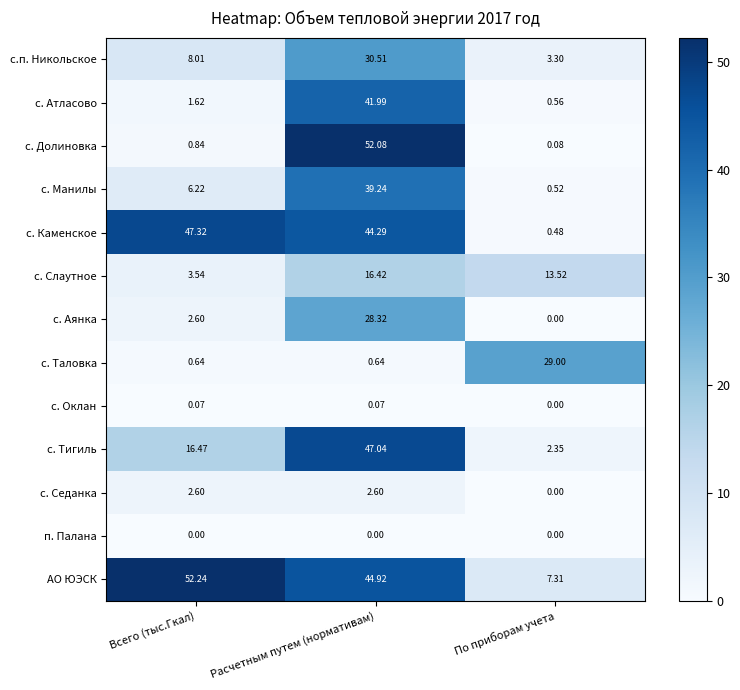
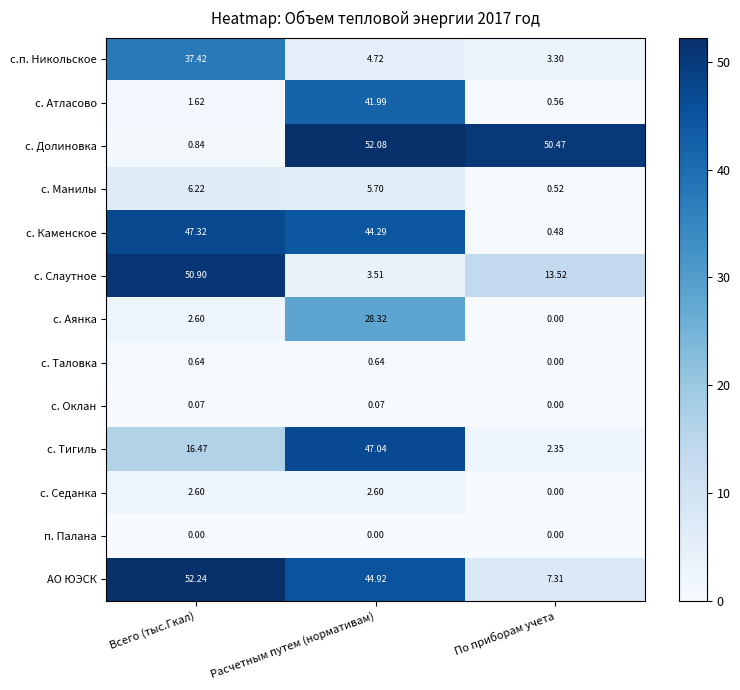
  {
    "с.п. Никольское": {
-     "Всего (тыс.Гкал)": 8.01,
-     "Расчетным путем (нормативам)": 30.51,
+     "Всего (тыс.Гкал)": 37.42,
+     "Расчетным путем (нормативам)": 4.72,
      "По приборам учета": 3.30
    },
    "с. Атласово": {
      "Всего (тыс.Гкал)": 1.62,
      "Расчетным путем (нормативам)": 41.99,
      "По приборам учета": 0.56
    },
    "с. Долиновка": {
      "Всего (тыс.Гкал)": 0.84,
      "Расчетным путем (нормативам)": 52.08,
-     "По приборам учета": 0.08
+     "По приборам учета": 50.47
    },
    "с. Манилы": {
      "Всего (тыс.Гкал)": 6.22,
-     "Расчетным путем (нормативам)": 39.24,
+     "Расчетным путем (нормативам)": 5.70,
      "По приборам учета": 0.52
    },
    "с. Каменское": {
      "Всего (тыс.Гкал)": 47.32,
      "Расчетным путем (нормативам)": 44.29,
      "По приборам учета": 0.48
    },
    "с. Слаутное": {
-     "Всего (тыс.Гкал)": 3.54,
-     "Расчетным путем (нормативам)": 16.42,
+     "Всего (тыс.Гкал)": 50.90,
+     "Расчетным путем (нормативам)": 3.51,
      "По приборам учета": 13.52
    },
    "с. Аянка": {
      "Всего (тыс.Гкал)": 2.60,
      "Расчетным путем (нормативам)": 28.32,
      "По приборам учета": 0.00
    },
    "с. Таловка": {
      "Всего (тыс.Гкал)": 0.64,
      "Расчетным путем (нормативам)": 0.64,
-     "По приборам учета": 29.00
+     "По приборам учета": 0.00
    },
    "с. Оклан": {
      "Всего (тыс.Гкал)": 0.07,
      "Расчетным путем (нормативам)": 0.07,
      "По приборам учета": 0.00
    },
    "с. Тигиль": {
      "Всего (тыс.Гкал)": 16.47,
      "Расчетным путем (нормативам)": 47.04,
      "По приборам учета": 2.35
    },
    "с. Седанка": {
      "Всего (тыс.Гкал)": 2.60,
      "Расчетным путем (нормативам)": 2.60,
      "По приборам учета": 0.00
    },
    "п. Палана": {
      "Всего (тыс.Гкал)": 0.00,
      "Расчетным путем (нормативам)": 0.00,
      "По приборам учета": 0.00
    },
    "АО ЮЭСК": {
      "Всего (тыс.Гкал)": 52.24,
      "Расчетным путем (нормативам)": 44.92,
      "По приборам учета": 7.31
    }
  }
